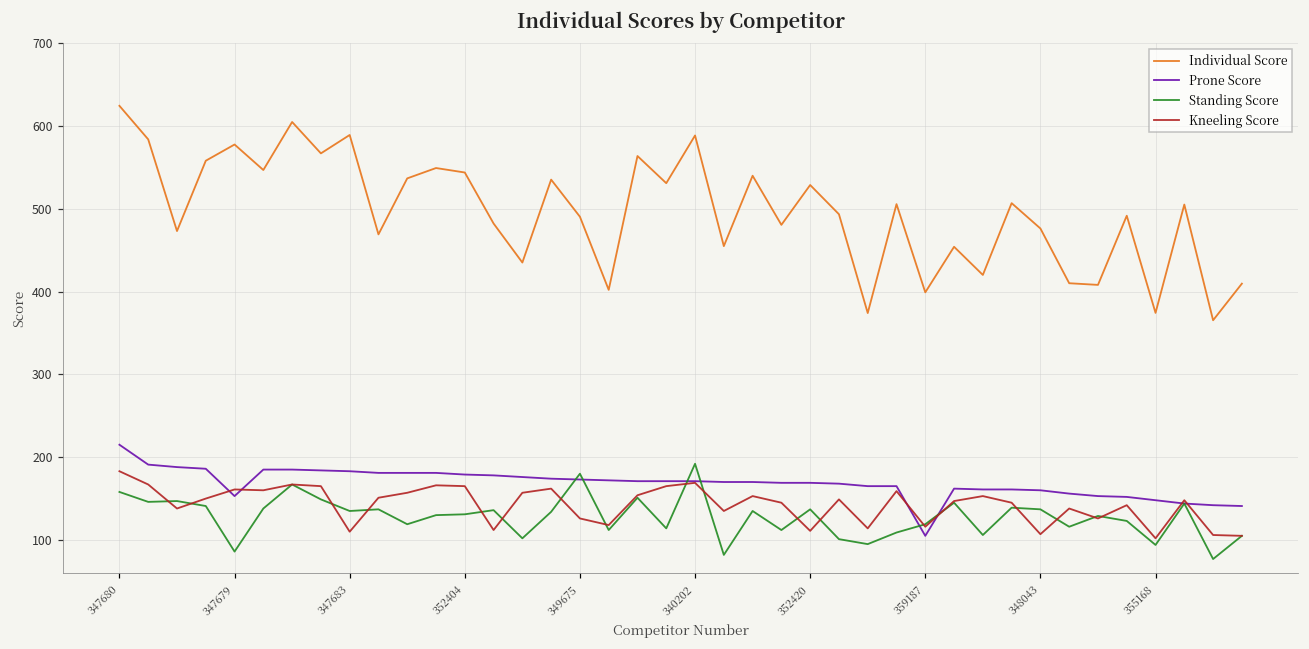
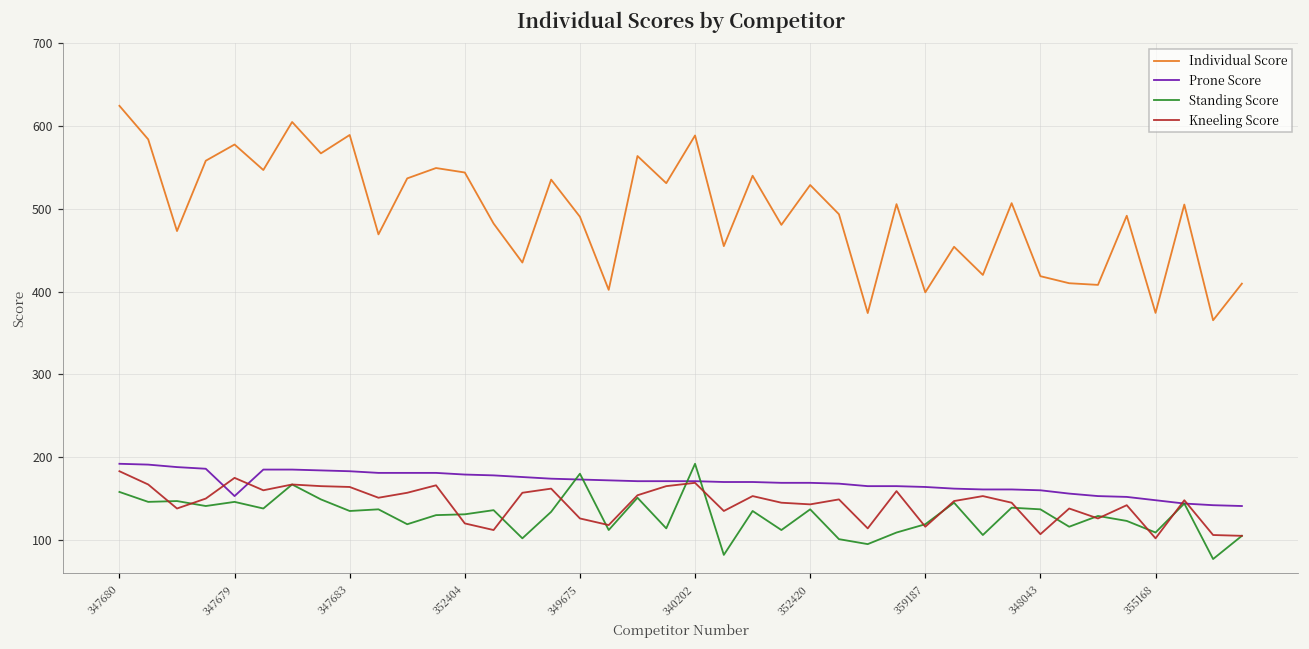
  {
    "Individual Score": {
      "347680": 620,
      "347679": 580,
      "347683": 590,
      "352404": 540,
      "349675": 490,
      "340202": 590,
      "352420": 530,
      "359187": 400,
-     "348043": 480,
+     "348043": 420,
      "355168": 370
    },
    "Prone Score": {
-     "347680": 220,
+     "347680": 190,
      "347679": 150,
      "347683": 180,
      "352404": 180,
      "349675": 170,
      "352420": 170,
-     "359187": 110,
+     "359187": 160,
      "348043": 160,
      "355168": 150
    },
    "Standing Score": {
      "347680": 160,
-     "347679": 90,
+     "347679": 150,
      "347683": 140,
      "352404": 130,
      "349675": 180,
      "340202": 190,
      "352420": 140,
      "348043": 140,
-     "355168": 90
+     "355168": 110
    },
    "Kneeling Score": {
      "347680": 180,
-     "347679": 160,
-     "347683": 110,
-     "352404": 170,
+     "347679": 180,
+     "347683": 160,
+     "352404": 120,
      "349675": 130,
-     "352420": 110,
+     "352420": 140,
      "348043": 110,
      "355168": 100
    }
  }
